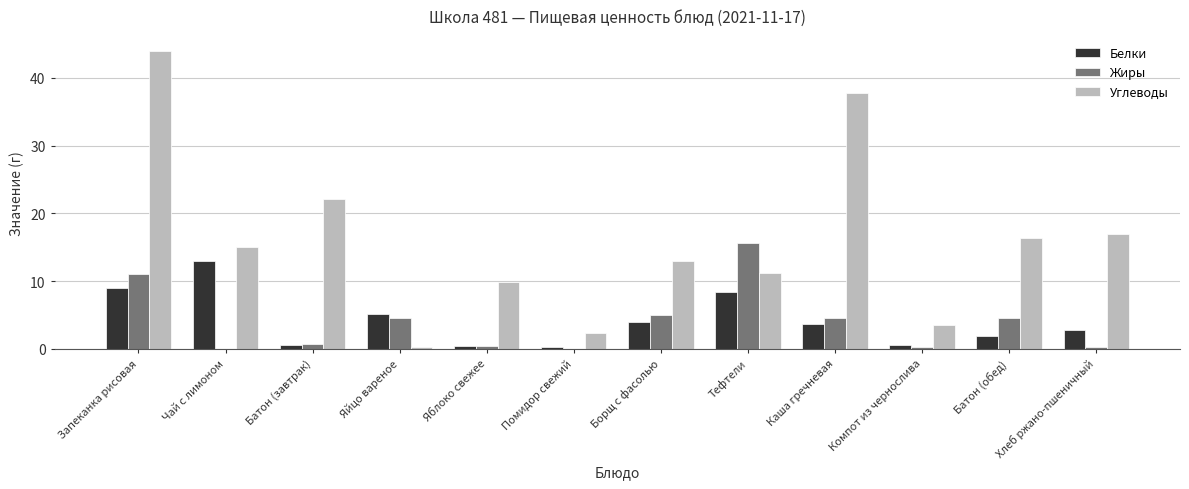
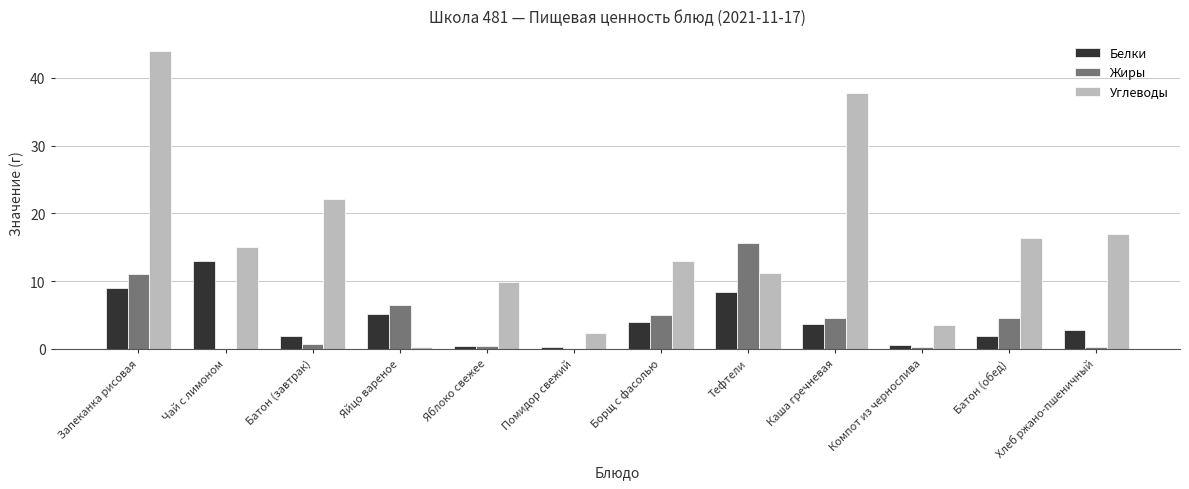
  {
    "Белки": {
      "Запеканка рисовая": 9,
      "Чай с лимоном": 13,
-     "Батон (завтрак)": 1,
+     "Батон (завтрак)": 2,
      "Яйцо вареное": 5,
      "Яблоко свежее": 0,
      "Борщ с фасолью": 4,
      "Тефтели": 8,
      "Каша гречневая": 4,
      "Компот из чернослива": 1,
      "Батон (обед)": 2,
      "Хлеб ржано-пшеничный": 3
    },
    "Жиры": {
      "Запеканка рисовая": 11,
      "Чай с лимоном": 0,
      "Батон (завтрак)": 1,
-     "Яйцо вареное": 5,
+     "Яйцо вареное": 6,
      "Яблоко свежее": 0,
      "Помидор свежий": 0,
      "Борщ с фасолью": 5,
      "Тефтели": 16,
      "Каша гречневая": 5,
      "Батон (обед)": 5
    },
    "Углеводы": {
      "Запеканка рисовая": 44,
      "Чай с лимоном": 15,
      "Батон (завтрак)": 22,
      "Яблоко свежее": 10,
      "Помидор свежий": 2,
      "Борщ с фасолью": 13,
      "Тефтели": 11,
      "Каша гречневая": 38,
      "Компот из чернослива": 4,
      "Батон (обед)": 16,
      "Хлеб ржано-пшеничный": 17
    }
  }
